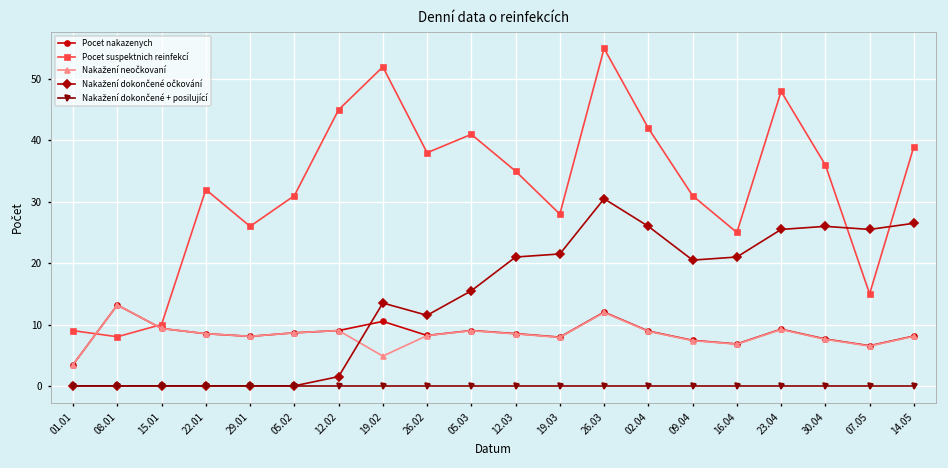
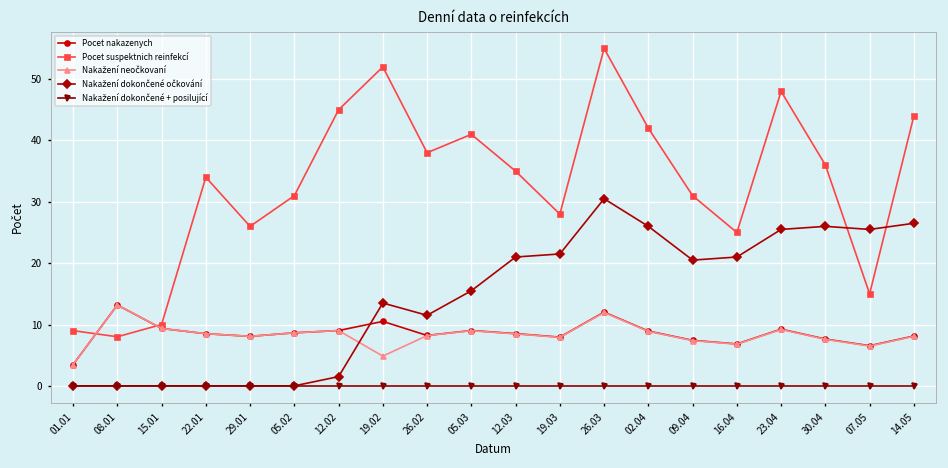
  {
    "Pocet suspektnich reinfekcí": {
      "01.01": 9,
      "08.01": 8,
      "15.01": 10,
-     "22.01": 32,
+     "22.01": 34,
      "29.01": 26,
      "05.02": 31,
      "12.02": 45,
      "19.02": 52,
      "26.02": 38,
      "05.03": 41,
      "12.03": 35,
      "19.03": 28,
      "26.03": 55,
      "02.04": 42,
      "09.04": 31,
      "16.04": 25,
      "23.04": 48,
      "30.04": 36,
      "07.05": 15,
-     "14.05": 39
+     "14.05": 44
    },
    "Nakažení neočkovaní": {
      "19.02": 5
    }
  }
